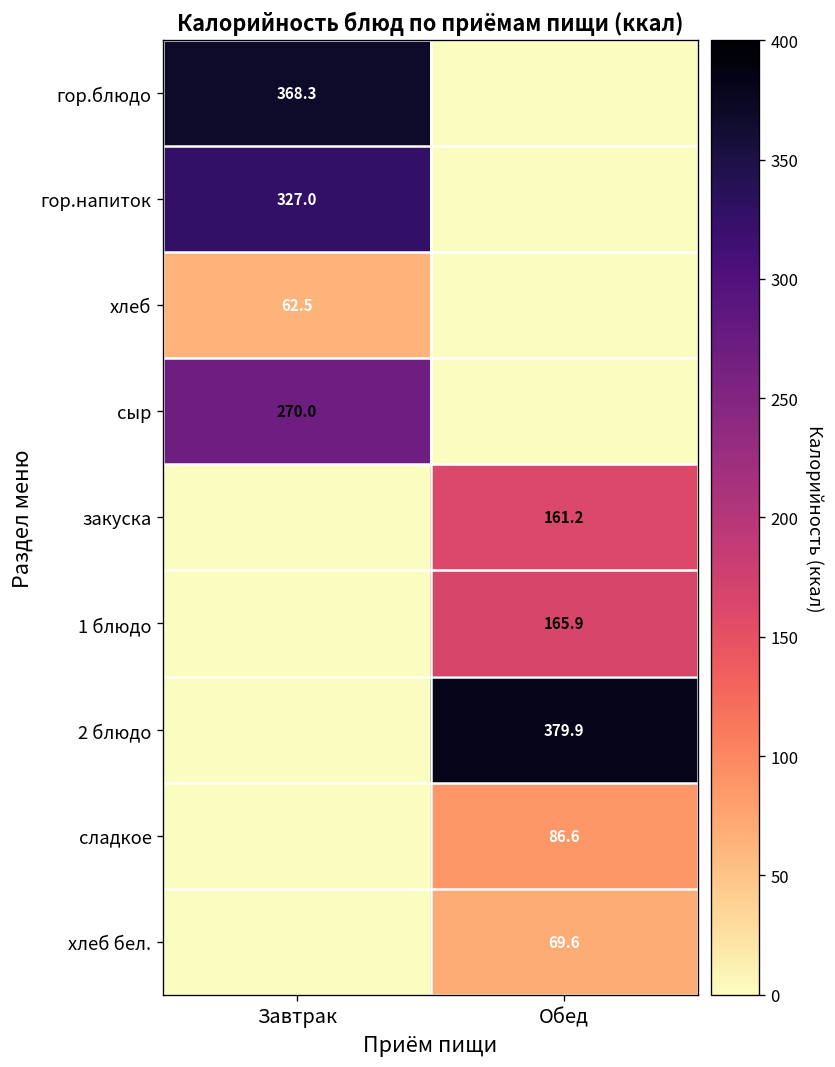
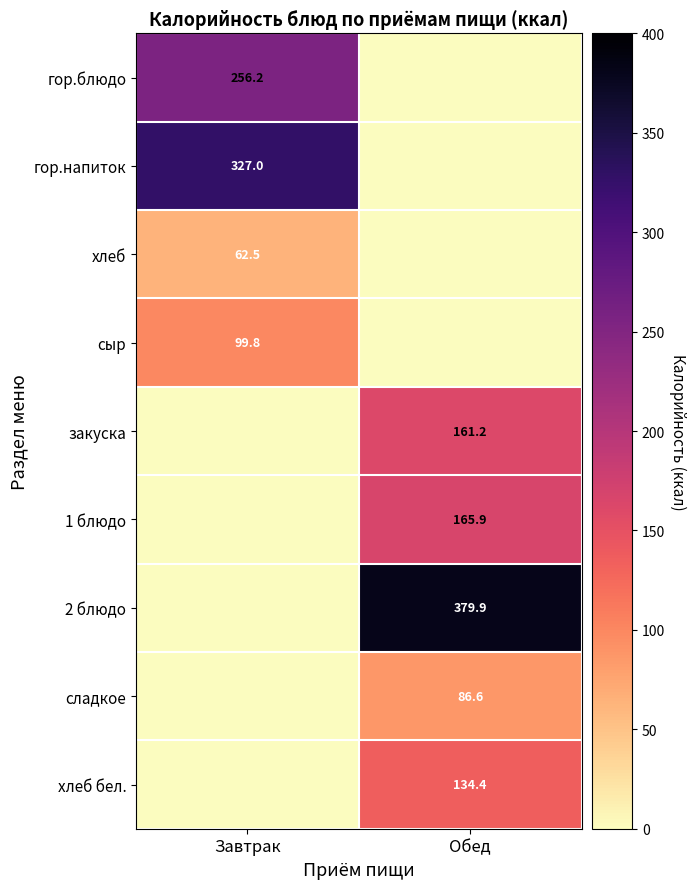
  {
    "гор.блюдо": {
-     "Завтрак": 368.3
+     "Завтрак": 256.2
    },
    "гор.напиток": {
      "Завтрак": 327.0
    },
    "хлеб": {
      "Завтрак": 62.5
    },
    "сыр": {
-     "Завтрак": 270.0
+     "Завтрак": 99.8
    },
    "закуска": {
      "Обед": 161.2
    },
    "1 блюдо": {
      "Обед": 165.9
    },
    "2 блюдо": {
      "Обед": 379.9
    },
    "сладкое": {
      "Обед": 86.6
    },
    "хлеб бел.": {
-     "Обед": 69.6
+     "Обед": 134.4
    }
  }
